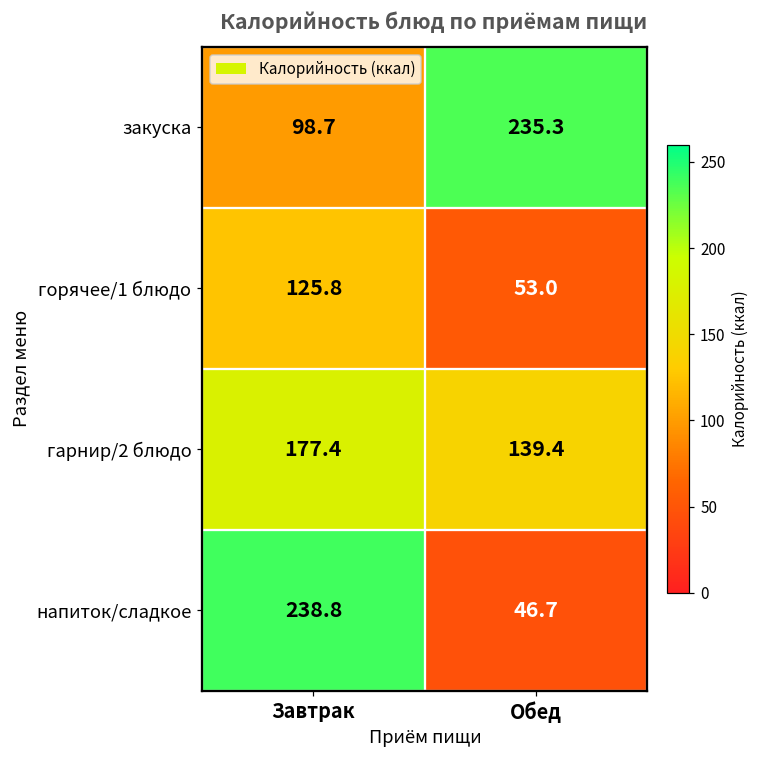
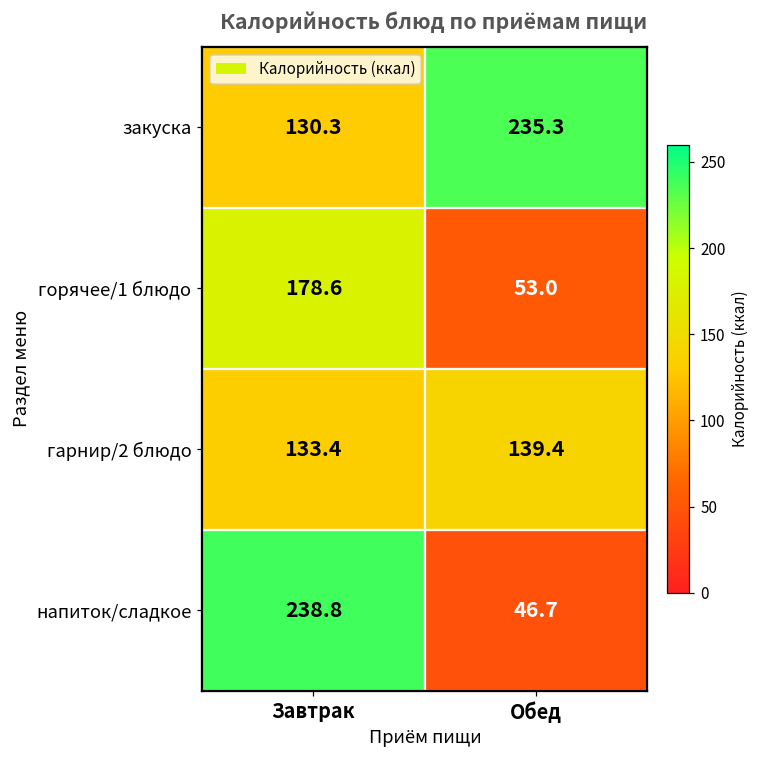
  {
    "закуска": {
-     "Завтрак": 98.7,
+     "Завтрак": 130.3,
      "Обед": 235.3
    },
    "горячее/1 блюдо": {
-     "Завтрак": 125.8,
+     "Завтрак": 178.6,
      "Обед": 53.0
    },
    "гарнир/2 блюдо": {
-     "Завтрак": 177.4,
+     "Завтрак": 133.4,
      "Обед": 139.4
    },
    "напиток/сладкое": {
      "Завтрак": 238.8,
      "Обед": 46.7
    }
  }
